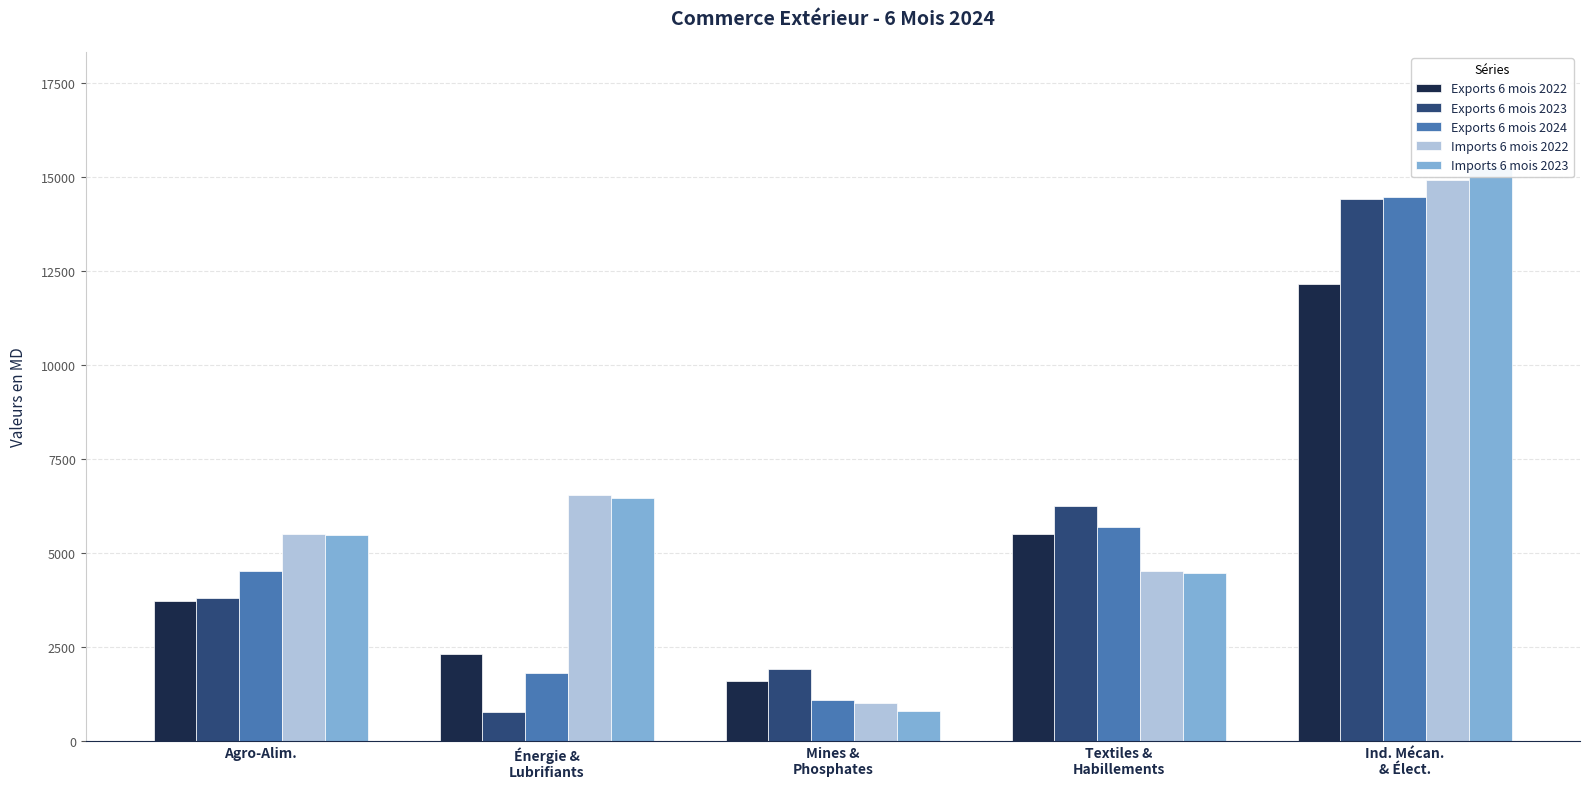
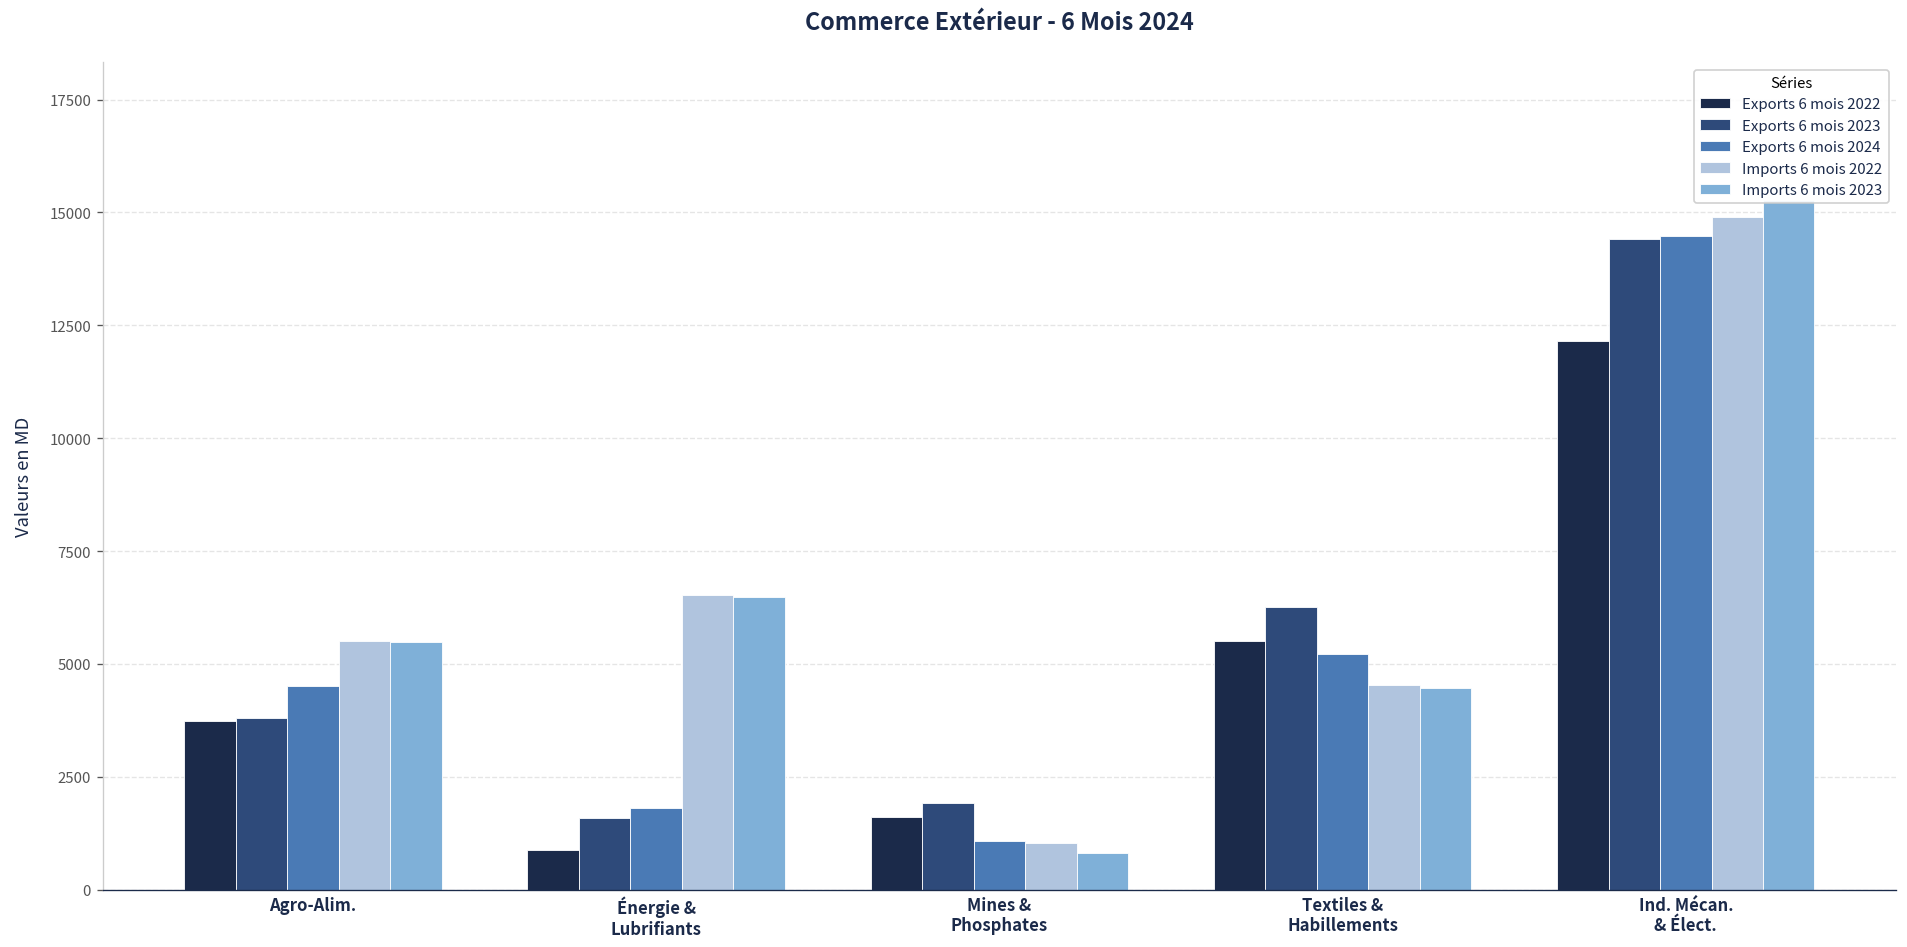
  {
    "Exports 6 mois 2022": {
      "Agro-Alim.": 3700,
-     "Énergie & Lubrifiants": 2300,
+     "Énergie & Lubrifiants": 900,
      "Mines & Phosphates": 1600,
      "Textiles & Habillements": 5500,
      "Ind. Mécan. & Élect.": 12200
    },
    "Exports 6 mois 2023": {
      "Agro-Alim.": 3800,
-     "Énergie & Lubrifiants": 800,
+     "Énergie & Lubrifiants": 1600,
      "Mines & Phosphates": 1900,
      "Textiles & Habillements": 6300,
      "Ind. Mécan. & Élect.": 14400
    },
    "Exports 6 mois 2024": {
      "Agro-Alim.": 4500,
      "Énergie & Lubrifiants": 1800,
      "Mines & Phosphates": 1100,
-     "Textiles & Habillements": 5700,
+     "Textiles & Habillements": 5200,
      "Ind. Mécan. & Élect.": 14500
    }
  }
